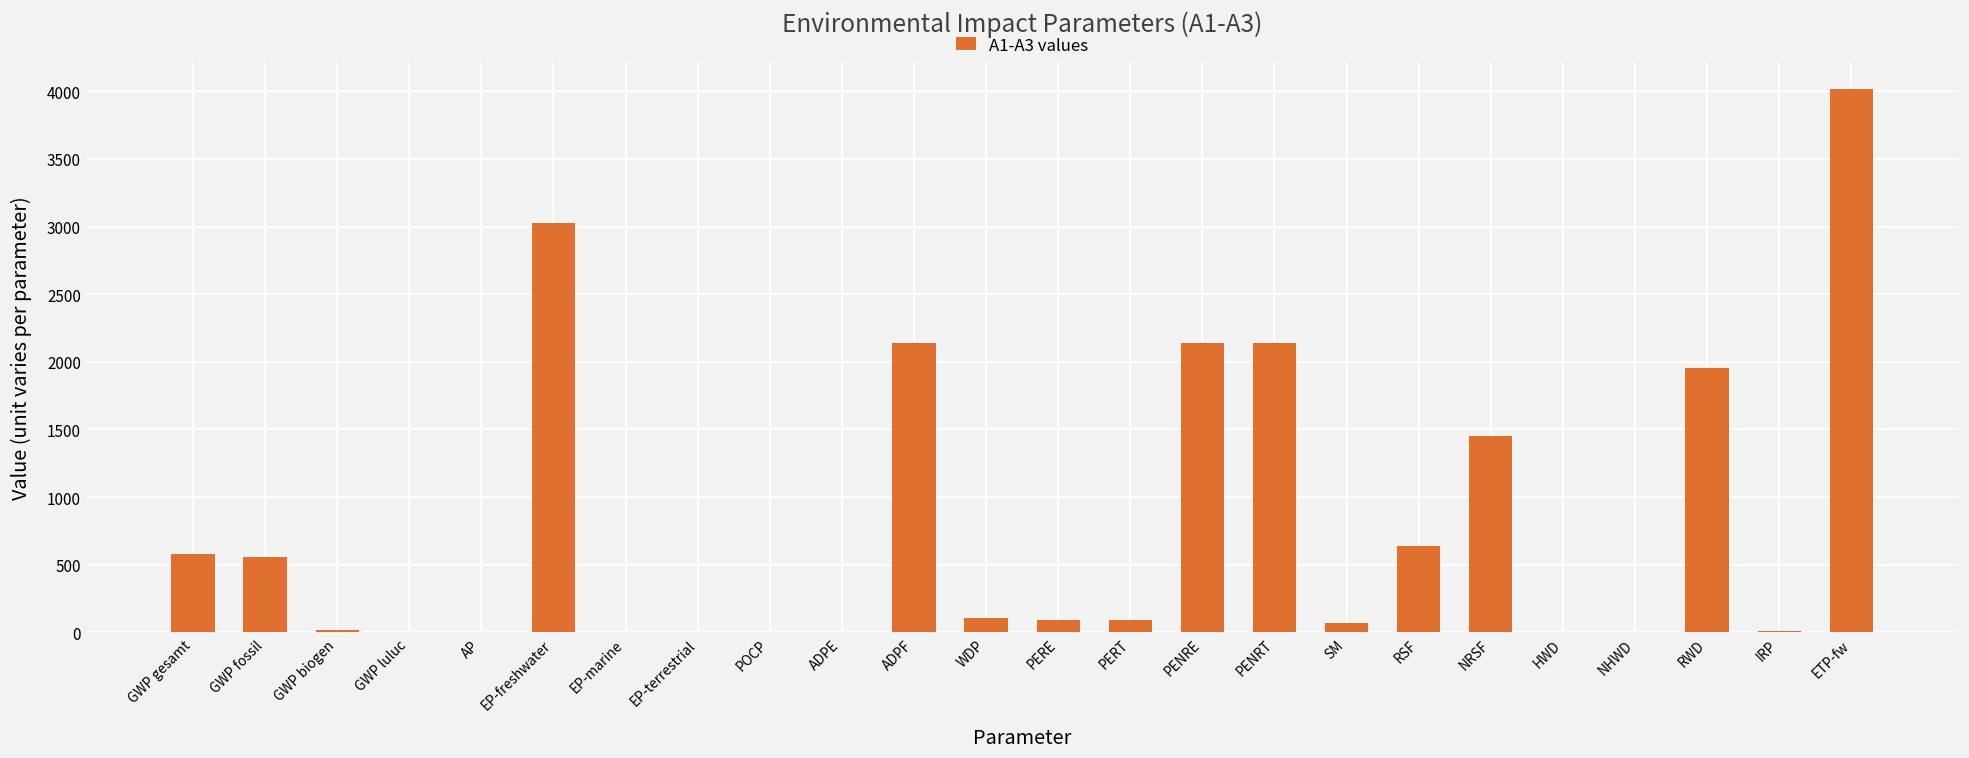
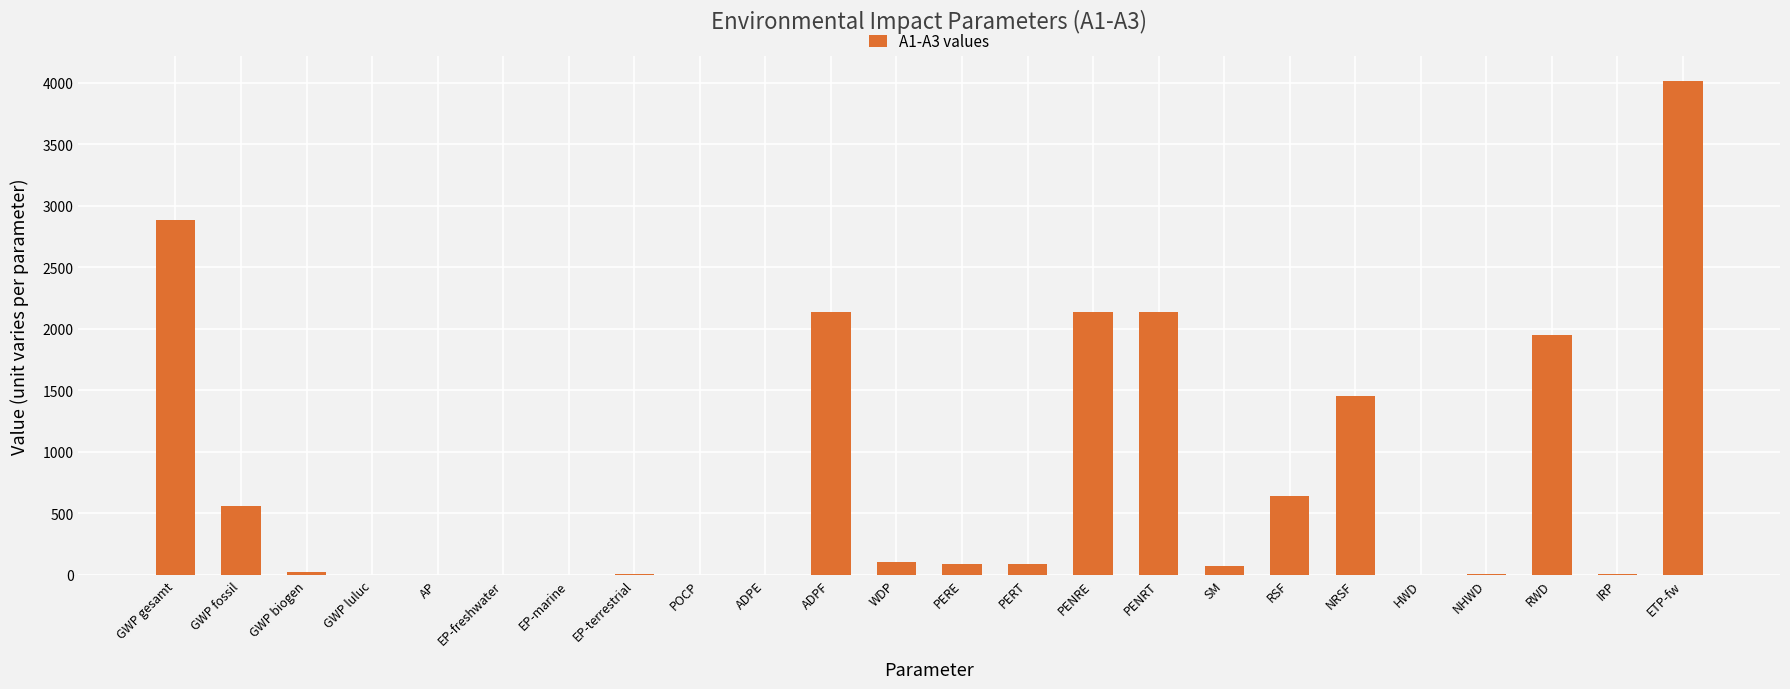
  {
-   "GWP gesamt": 580,
+   "GWP gesamt": 2880,
    "GWP fossil": 560,
-   "EP-freshwater": 3030,
+   "EP-freshwater": 0,
    "ADPF": 2140,
    "WDP": 100,
    "PERE": 90,
    "PERT": 90,
    "PENRE": 2140,
    "PENRT": 2140,
    "SM": 70,
    "RSF": 640,
    "NRSF": 1450,
    "RWD": 1950,
    "ETP-fw": 4020
  }
